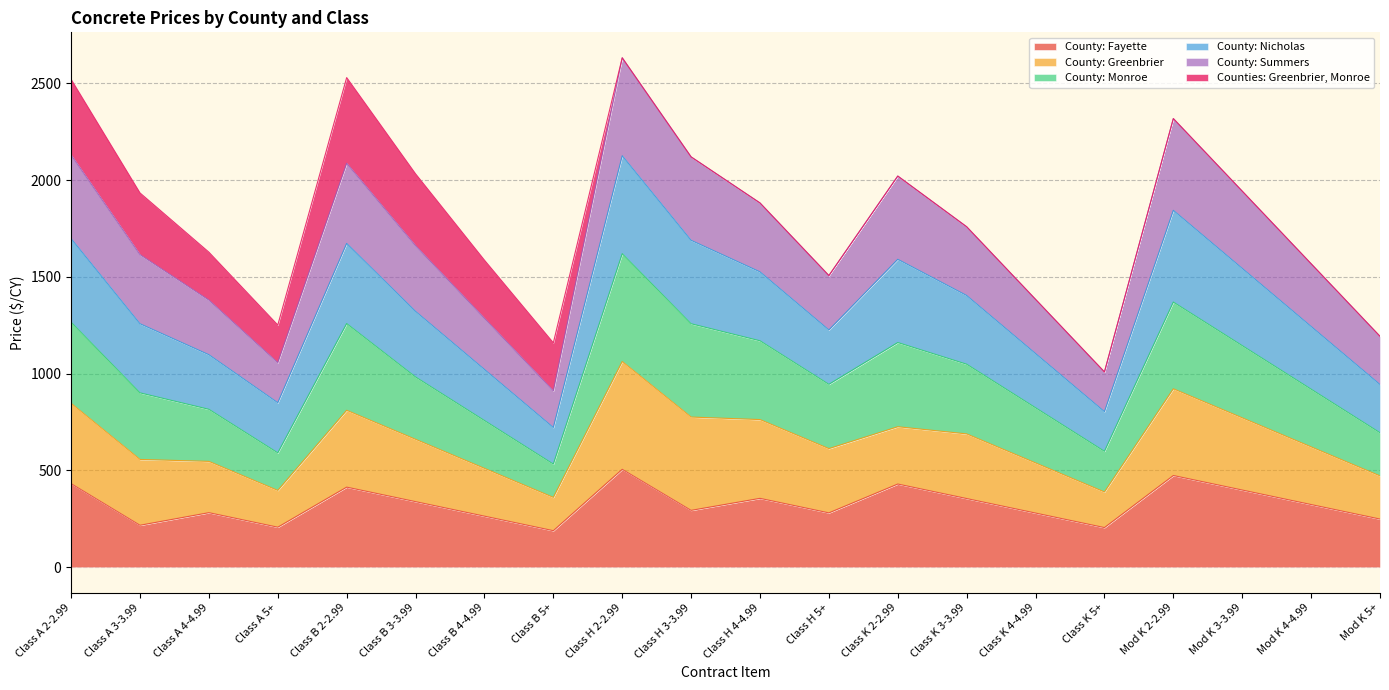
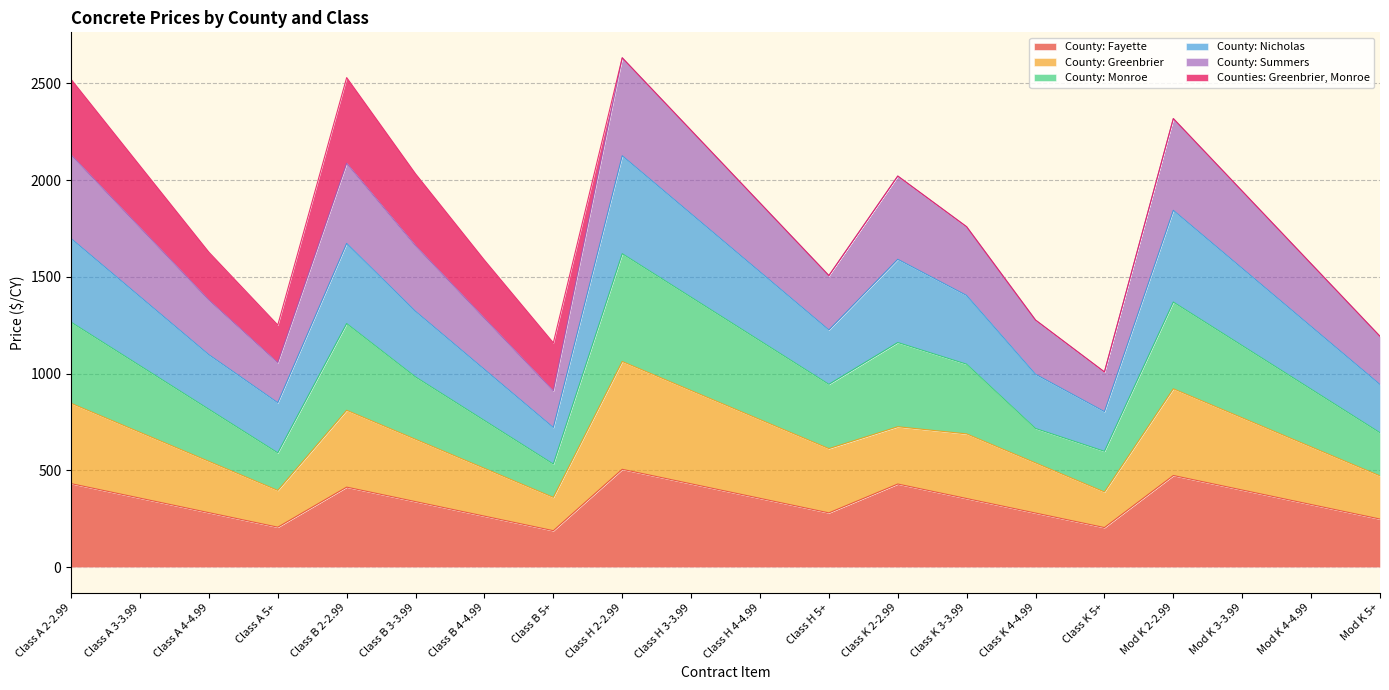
  {
    "County: Fayette": {
      "Class A 2-2.99": 430,
-     "Class A 3-3.99": 220,
+     "Class A 3-3.99": 360,
      "Class A 4-4.99": 280,
      "Class A 5+": 210,
      "Class B 2-2.99": 410,
      "Class B 3-3.99": 340,
      "Class B 4-4.99": 260,
      "Class B 5+": 190,
      "Class H 2-2.99": 510,
-     "Class H 3-3.99": 290,
+     "Class H 3-3.99": 430,
      "Class H 4-4.99": 360,
      "Class H 5+": 280,
      "Class K 2-2.99": 430,
      "Class K 3-3.99": 360,
      "Class K 4-4.99": 280,
      "Class K 5+": 210,
      "Mod K 2-2.99": 470,
      "Mod K 3-3.99": 400,
      "Mod K 4-4.99": 320,
      "Mod K 5+": 250
    },
    "County: Greenbrier": {
      "Class A 2-2.99": 420,
      "Class A 3-3.99": 340,
      "Class A 4-4.99": 270,
      "Class A 5+": 190,
      "Class B 2-2.99": 400,
      "Class B 3-3.99": 320,
      "Class B 4-4.99": 250,
      "Class B 5+": 170,
      "Class H 2-2.99": 560,
      "Class H 3-3.99": 480,
      "Class H 4-4.99": 410,
      "Class H 5+": 330,
      "Class K 2-2.99": 300,
      "Class K 3-3.99": 330,
      "Class K 4-4.99": 260,
      "Class K 5+": 180,
      "Mod K 2-2.99": 450,
      "Mod K 3-3.99": 370,
      "Mod K 4-4.99": 300,
      "Mod K 5+": 220
    },
    "County: Monroe": {
      "Class A 2-2.99": 420,
      "Class A 3-3.99": 340,
      "Class A 4-4.99": 270,
      "Class A 5+": 190,
      "Class B 2-2.99": 450,
      "Class B 3-3.99": 320,
      "Class B 4-4.99": 250,
      "Class B 5+": 170,
      "Class H 2-2.99": 560,
      "Class H 3-3.99": 480,
      "Class H 4-4.99": 410,
      "Class H 5+": 330,
      "Class K 2-2.99": 440,
      "Class K 3-3.99": 360,
-     "Class K 4-4.99": 290,
+     "Class K 4-4.99": 180,
      "Class K 5+": 210,
      "Mod K 2-2.99": 450,
      "Mod K 3-3.99": 370,
      "Mod K 4-4.99": 300,
      "Mod K 5+": 220
    },
    "County: Nicholas": {
      "Class A 2-2.99": 430,
      "Class A 3-3.99": 360,
      "Class A 4-4.99": 280,
      "Class A 5+": 260,
      "Class B 2-2.99": 410,
      "Class B 3-3.99": 340,
      "Class B 4-4.99": 260,
      "Class B 5+": 190,
      "Class H 2-2.99": 510,
      "Class H 3-3.99": 430,
      "Class H 4-4.99": 360,
      "Class H 5+": 280,
      "Class K 2-2.99": 430,
      "Class K 3-3.99": 360,
      "Class K 4-4.99": 280,
      "Class K 5+": 210,
      "Mod K 2-2.99": 470,
      "Mod K 3-3.99": 400,
      "Mod K 4-4.99": 320,
      "Mod K 5+": 250
    },
    "County: Summers": {
      "Class A 2-2.99": 430,
      "Class A 3-3.99": 360,
      "Class A 4-4.99": 280,
      "Class A 5+": 210,
      "Class B 2-2.99": 410,
      "Class B 3-3.99": 340,
      "Class B 4-4.99": 260,
      "Class B 5+": 190
    },
    "Counties: Greenbrier, Monroe": {
      "Class A 2-2.99": 390,
      "Class A 3-3.99": 320,
      "Class A 4-4.99": 250,
      "Class A 5+": 190,
      "Class B 2-2.99": 440,
      "Class B 3-3.99": 370,
      "Class B 4-4.99": 300,
      "Class B 5+": 250
    }
  }
